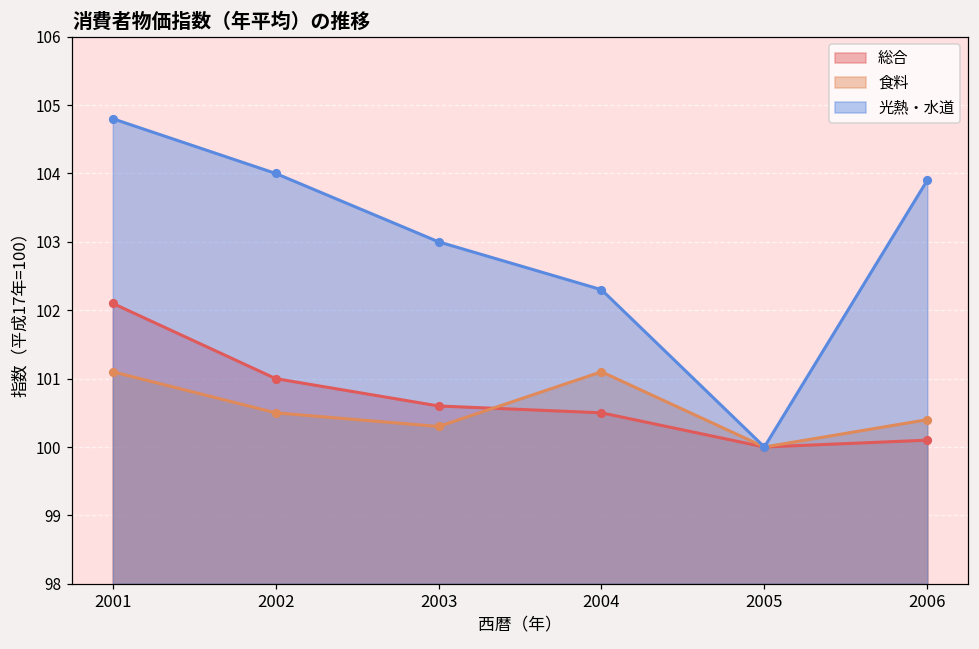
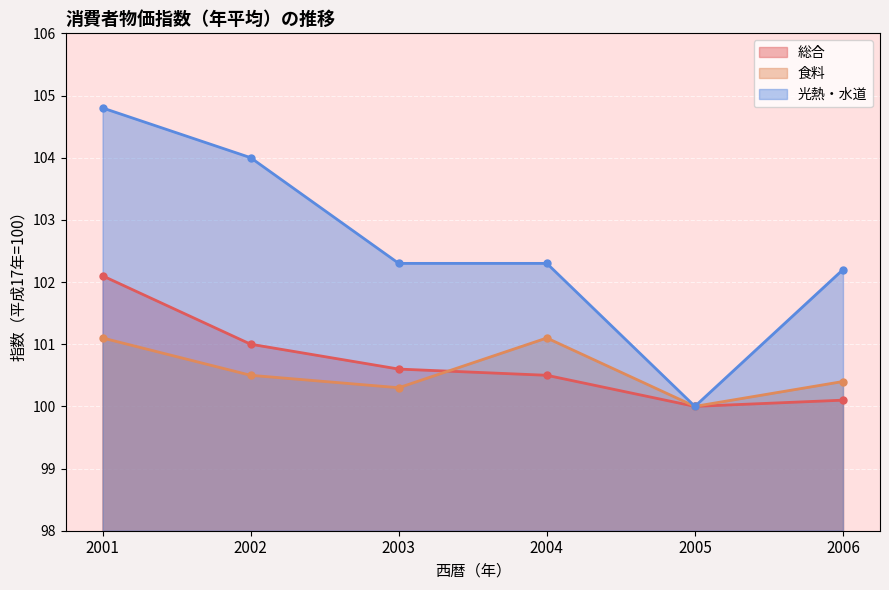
  {
    "光熱・水道": {
      "2001": 104.8,
      "2002": 104.0,
-     "2003": 103.0,
+     "2003": 102.3,
      "2004": 102.3,
-     "2006": 103.9
+     "2006": 102.2
    }
  }
